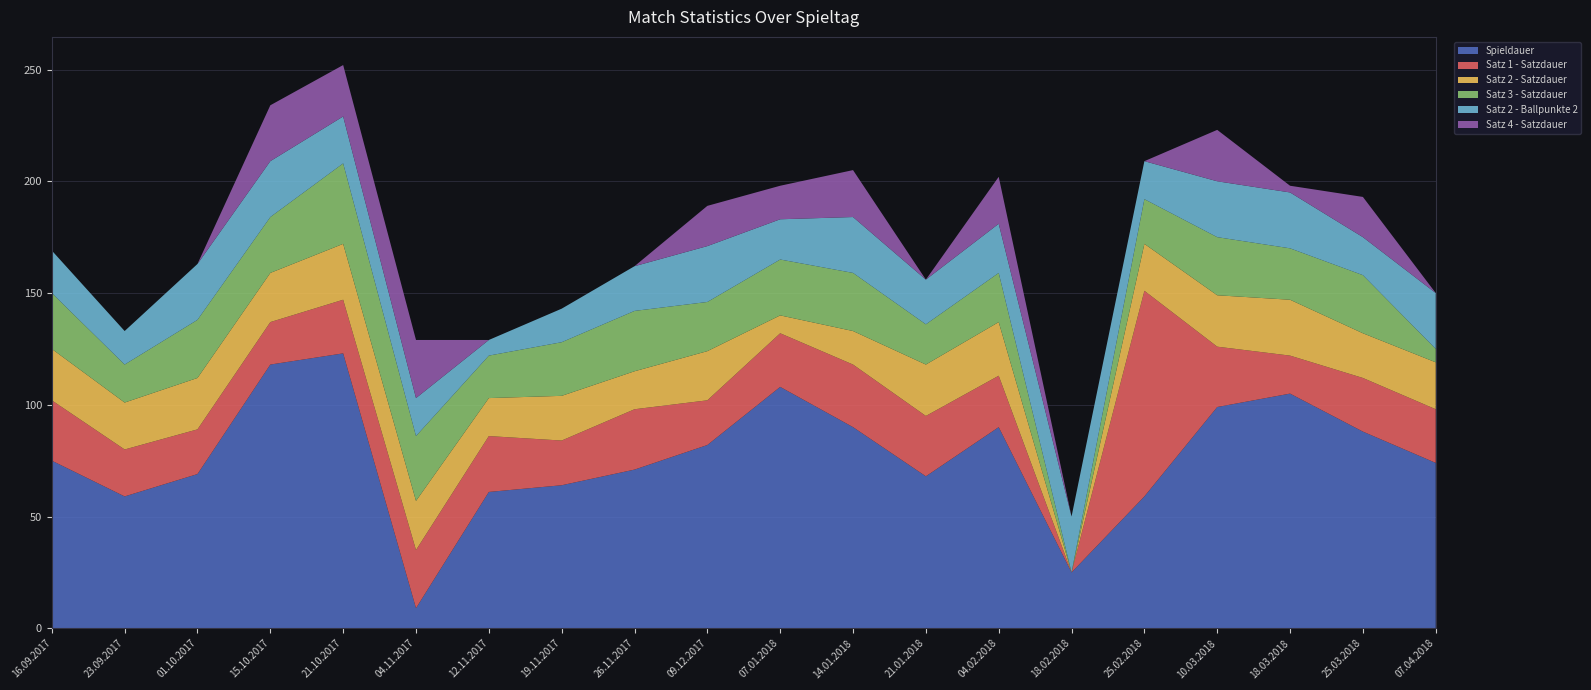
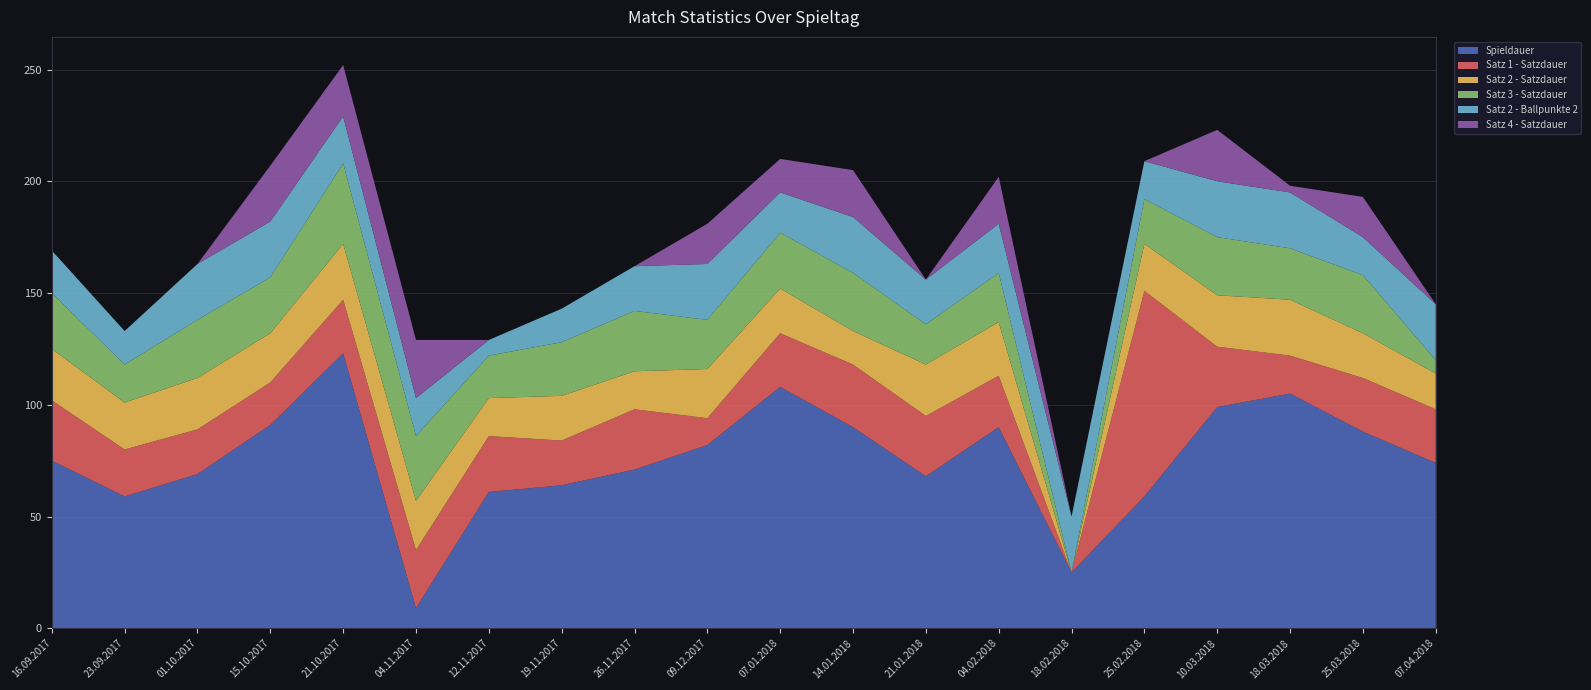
  {
    "Spieldauer": {
      "16.09.2017": 75,
      "23.09.2017": 59,
      "01.10.2017": 69,
-     "15.10.2017": 118,
+     "15.10.2017": 91,
      "21.10.2017": 123,
      "04.11.2017": 9,
      "12.11.2017": 61,
      "19.11.2017": 64,
      "26.11.2017": 71,
      "09.12.2017": 82,
      "07.01.2018": 108,
      "14.01.2018": 90,
      "21.01.2018": 68,
      "04.02.2018": 90,
      "25.02.2018": 59,
      "10.03.2018": 99,
      "18.03.2018": 105,
      "25.03.2018": 88,
      "07.04.2018": 74
    },
    "Satz 1 - Satzdauer": {
      "16.09.2017": 27,
      "23.09.2017": 21,
      "01.10.2017": 20,
      "15.10.2017": 19,
      "21.10.2017": 24,
      "04.11.2017": 26,
      "12.11.2017": 25,
      "19.11.2017": 20,
      "26.11.2017": 27,
-     "09.12.2017": 20,
+     "09.12.2017": 12,
      "07.01.2018": 24,
      "14.01.2018": 28,
      "21.01.2018": 27,
      "04.02.2018": 23,
      "25.02.2018": 92,
      "10.03.2018": 27,
      "18.03.2018": 17,
      "25.03.2018": 24,
      "07.04.2018": 24
    },
    "Satz 2 - Satzdauer": {
      "16.09.2017": 23,
      "23.09.2017": 21,
      "01.10.2017": 23,
      "15.10.2017": 22,
      "21.10.2017": 25,
      "04.11.2017": 22,
      "12.11.2017": 17,
      "19.11.2017": 20,
      "26.11.2017": 17,
      "09.12.2017": 22,
-     "07.01.2018": 8,
+     "07.01.2018": 20,
      "14.01.2018": 15,
      "21.01.2018": 23,
      "04.02.2018": 24,
      "25.02.2018": 21,
      "10.03.2018": 23,
      "18.03.2018": 25,
      "25.03.2018": 20,
-     "07.04.2018": 21
+     "07.04.2018": 16
    },
    "Satz 3 - Satzdauer": {
      "16.09.2017": 25,
      "23.09.2017": 17,
      "01.10.2017": 26,
      "15.10.2017": 25,
      "21.10.2017": 36,
      "04.11.2017": 29,
      "12.11.2017": 19,
      "19.11.2017": 24,
      "26.11.2017": 27,
      "09.12.2017": 22,
      "07.01.2018": 25,
      "14.01.2018": 26,
      "21.01.2018": 18,
      "04.02.2018": 22,
      "25.02.2018": 20,
      "10.03.2018": 26,
      "18.03.2018": 23,
      "25.03.2018": 26,
      "07.04.2018": 6
    },
    "Satz 2 - Ballpunkte 2": {
      "15.10.2017": 25,
      "21.10.2017": 21,
      "04.11.2017": 17,
      "09.12.2017": 25,
      "07.01.2018": 18,
      "14.01.2018": 25,
      "04.02.2018": 22,
      "10.03.2018": 25,
      "18.03.2018": 25,
      "25.03.2018": 17
    },
    "Satz 4 - Satzdauer": {
      "15.10.2017": 25,
      "21.10.2017": 23,
      "04.11.2017": 26,
      "09.12.2017": 18,
      "07.01.2018": 15,
      "14.01.2018": 21,
      "04.02.2018": 21,
      "10.03.2018": 23,
      "18.03.2018": 3,
      "25.03.2018": 18
    }
  }
